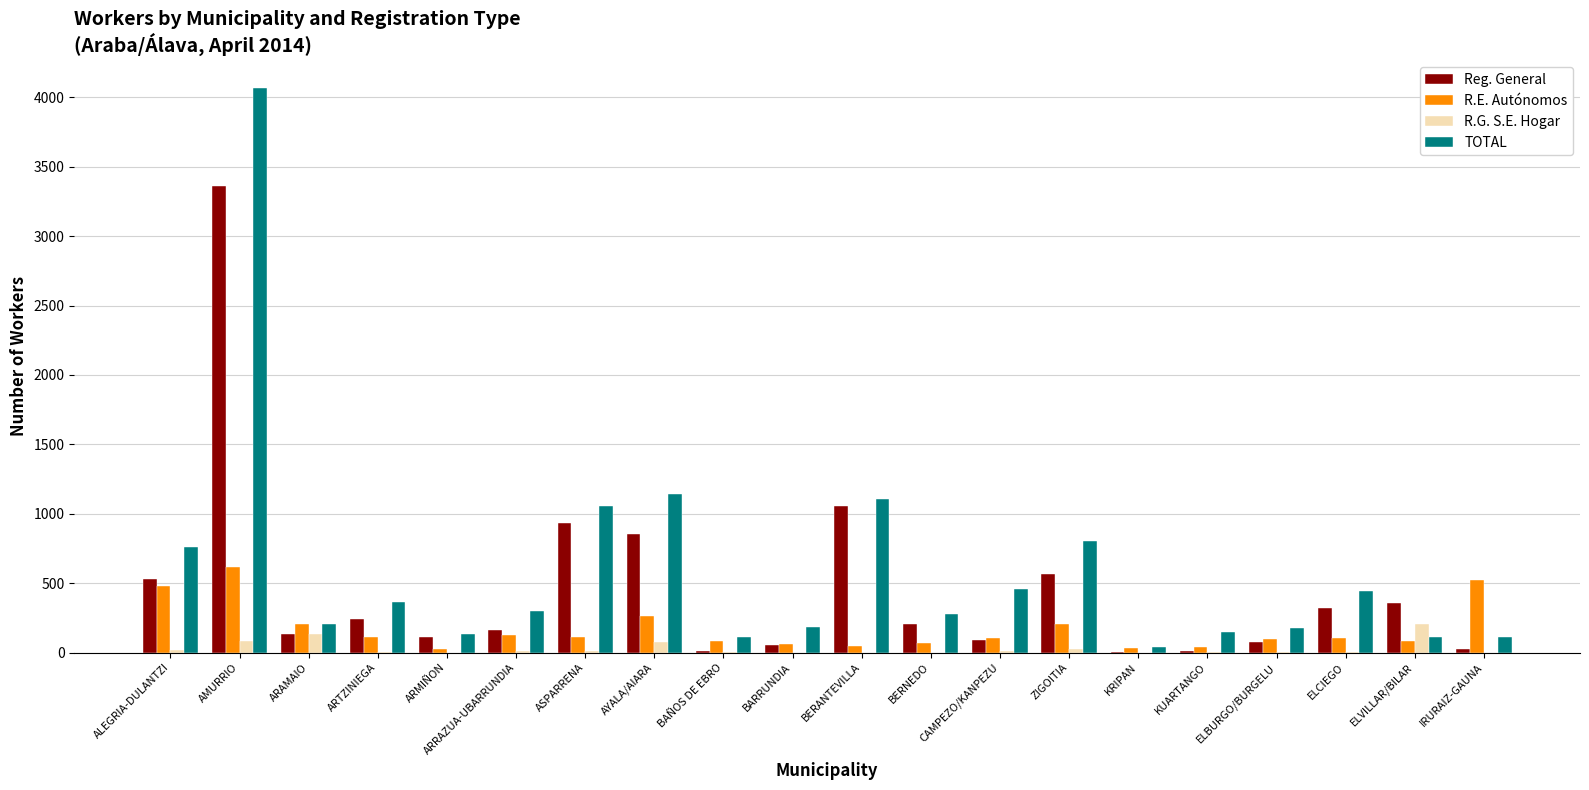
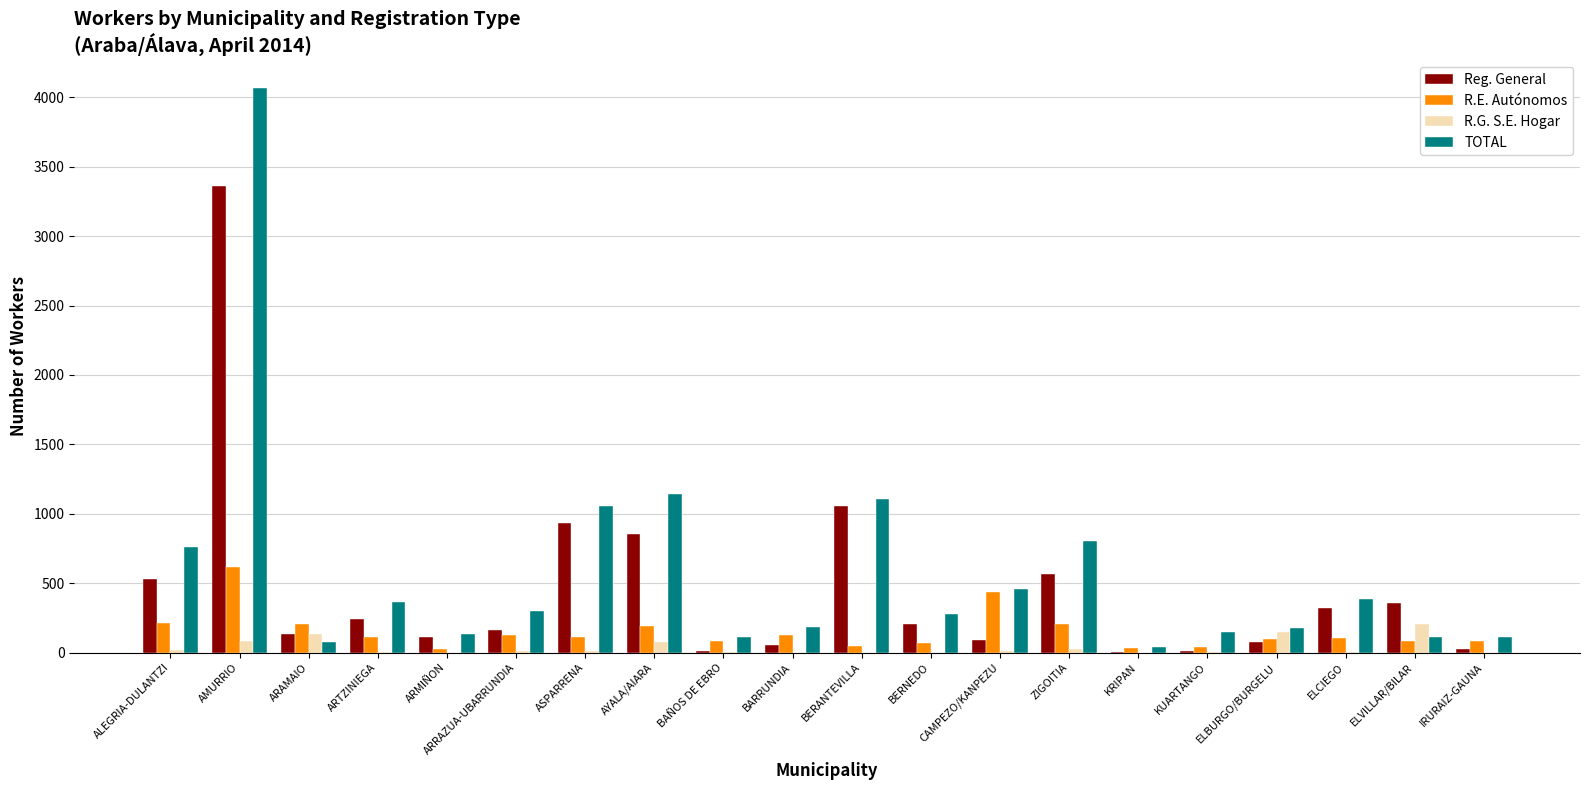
  {
    "Reg. General": {
      "ALEGRIA-DULANTZI": 530,
      "AMURRIO": 3360,
      "ARAMAIO": 130,
      "ARTZINIEGA": 240,
      "ARMIÑON": 110,
      "ARRAZUA-UBARRUNDIA": 160,
      "ASPARRENA": 940,
      "AYALA/AIARA": 850,
      "BARRUNDIA": 60,
      "BERANTEVILLA": 1060,
      "BERNEDO": 200,
      "CAMPEZO/KANPEZU": 90,
      "ZIGOITIA": 570,
      "ELBURGO/BURGELU": 80,
      "ELCIEGO": 320,
      "ELVILLAR/BILAR": 360,
      "IRURAIZ-GAUNA": 30
    },
    "R.E. Autónomos": {
-     "ALEGRIA-DULANTZI": 480,
+     "ALEGRIA-DULANTZI": 220,
      "AMURRIO": 620,
      "ARAMAIO": 210,
      "ARTZINIEGA": 110,
      "ARMIÑON": 20,
      "ARRAZUA-UBARRUNDIA": 130,
      "ASPARRENA": 110,
-     "AYALA/AIARA": 260,
+     "AYALA/AIARA": 190,
      "BAÑOS DE EBRO": 90,
-     "BARRUNDIA": 60,
+     "BARRUNDIA": 130,
      "BERANTEVILLA": 50,
      "BERNEDO": 70,
-     "CAMPEZO/KANPEZU": 100,
+     "CAMPEZO/KANPEZU": 440,
      "ZIGOITIA": 210,
      "KRIPAN": 30,
      "KUARTANGO": 40,
      "ELBURGO/BURGELU": 100,
      "ELCIEGO": 100,
      "ELVILLAR/BILAR": 80,
-     "IRURAIZ-GAUNA": 530
+     "IRURAIZ-GAUNA": 90
    },
    "R.G. S.E. Hogar": {
      "ALEGRIA-DULANTZI": 20,
      "AMURRIO": 80,
      "ARAMAIO": 130,
      "ARMIÑON": 0,
      "AYALA/AIARA": 80,
      "BARRUNDIA": 0,
      "BERANTEVILLA": 0,
      "BERNEDO": 0,
      "ZIGOITIA": 20,
      "KRIPAN": 0,
-     "ELBURGO/BURGELU": 10,
+     "ELBURGO/BURGELU": 150,
      "ELVILLAR/BILAR": 210,
      "IRURAIZ-GAUNA": 0
    },
    "TOTAL": {
      "ALEGRIA-DULANTZI": 760,
      "AMURRIO": 4060,
-     "ARAMAIO": 210,
+     "ARAMAIO": 80,
      "ARTZINIEGA": 360,
      "ARMIÑON": 140,
      "ARRAZUA-UBARRUNDIA": 300,
      "ASPARRENA": 1060,
      "AYALA/AIARA": 1140,
      "BAÑOS DE EBRO": 110,
      "BARRUNDIA": 190,
      "BERANTEVILLA": 1110,
      "BERNEDO": 280,
      "CAMPEZO/KANPEZU": 460,
      "ZIGOITIA": 800,
      "KRIPAN": 40,
      "KUARTANGO": 150,
      "ELBURGO/BURGELU": 180,
-     "ELCIEGO": 440,
+     "ELCIEGO": 380,
      "ELVILLAR/BILAR": 110,
      "IRURAIZ-GAUNA": 120
    }
  }
